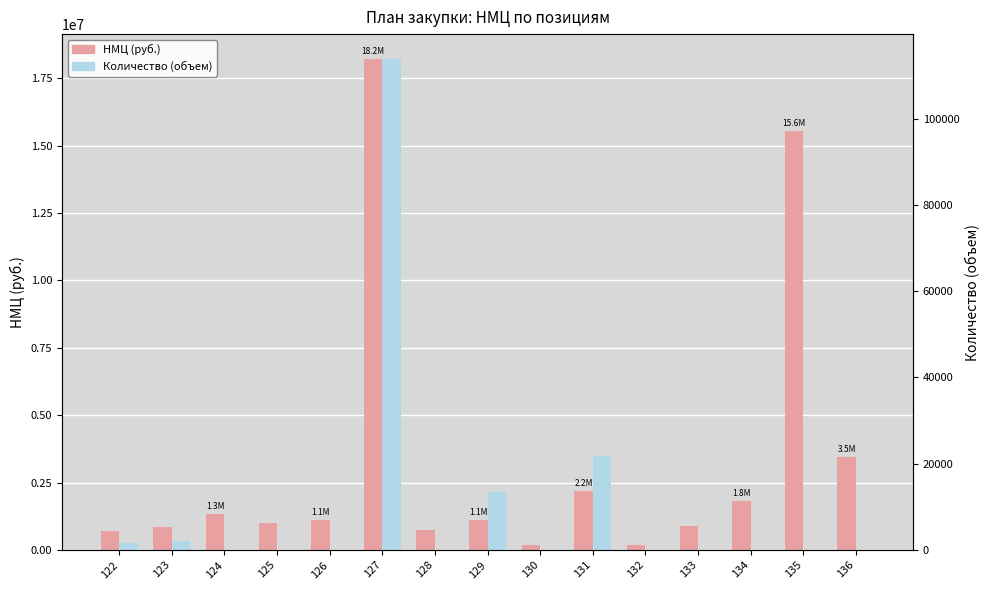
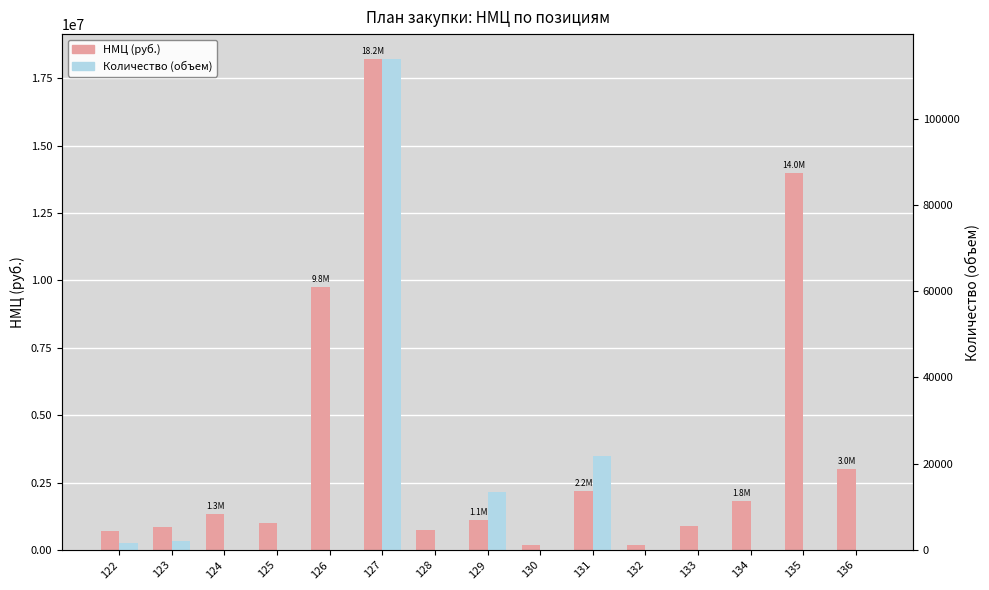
  {
    "НМЦ (руб.)": {
      "124": "1.3M",
-     "126": "1.1M",
+     "126": "9.8M",
      "127": "18.2M",
      "129": "1.1M",
      "131": "2.2M",
      "134": "1.8M",
-     "135": "15.6M",
-     "136": "3.5M"
+     "135": "14.0M",
+     "136": "3.0M"
    }
  }
